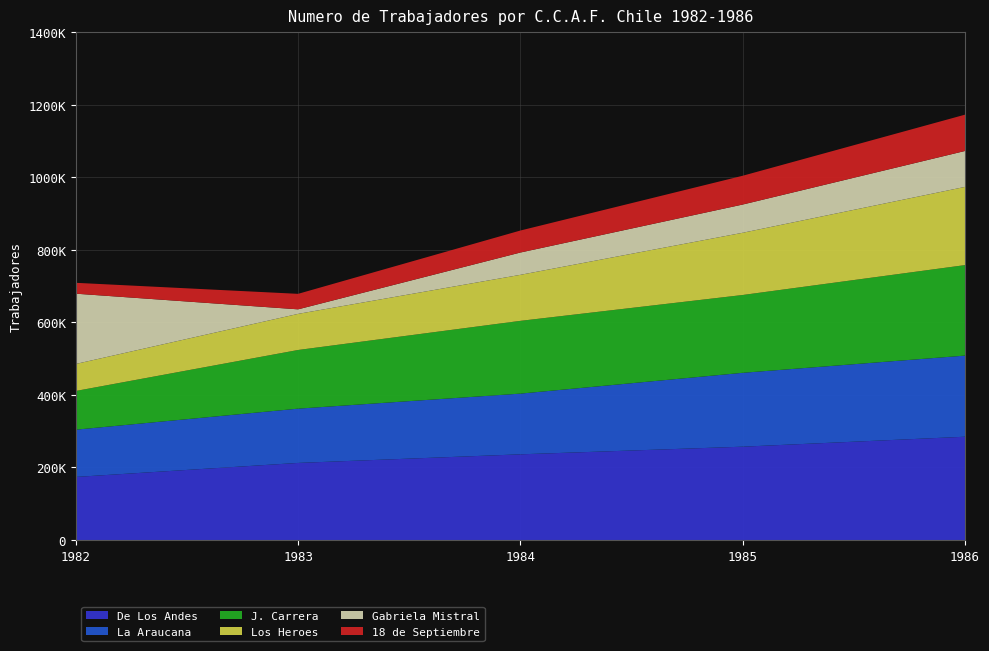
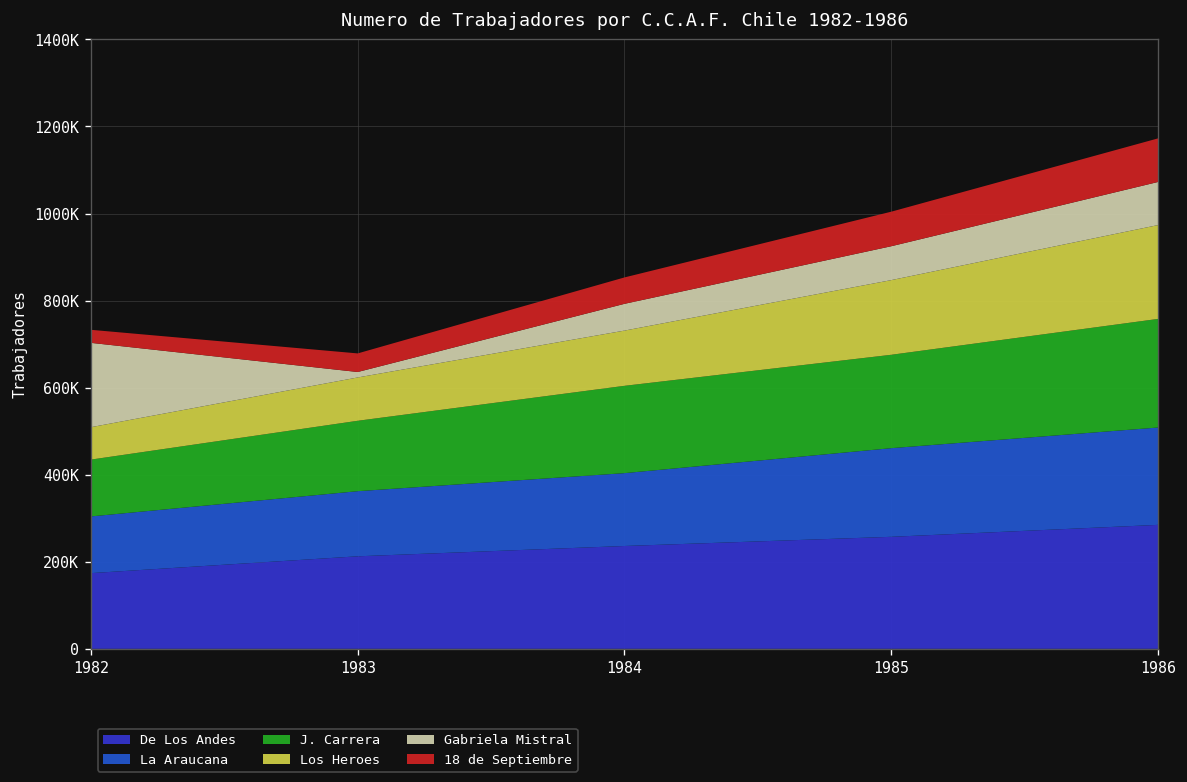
  {
    "J. Carrera": {
-     "1982": 110000,
+     "1982": 130000,
      "1983": 160000,
      "1984": 200000,
      "1985": 210000,
      "1986": 250000
    },
    "Los Heroes": {
      "1982": 70000,
      "1983": 100000,
      "1984": 130000,
      "1985": 170000,
      "1986": 220000
    },
    "Gabriela Mistral": {
      "1982": 190000,
      "1983": 10000,
      "1984": 60000,
      "1985": 80000,
      "1986": 100000
    },
    "18 de Septiembre": {
      "1982": 30000,
      "1983": 40000,
      "1984": 60000,
      "1985": 80000,
      "1986": 100000
    }
  }
